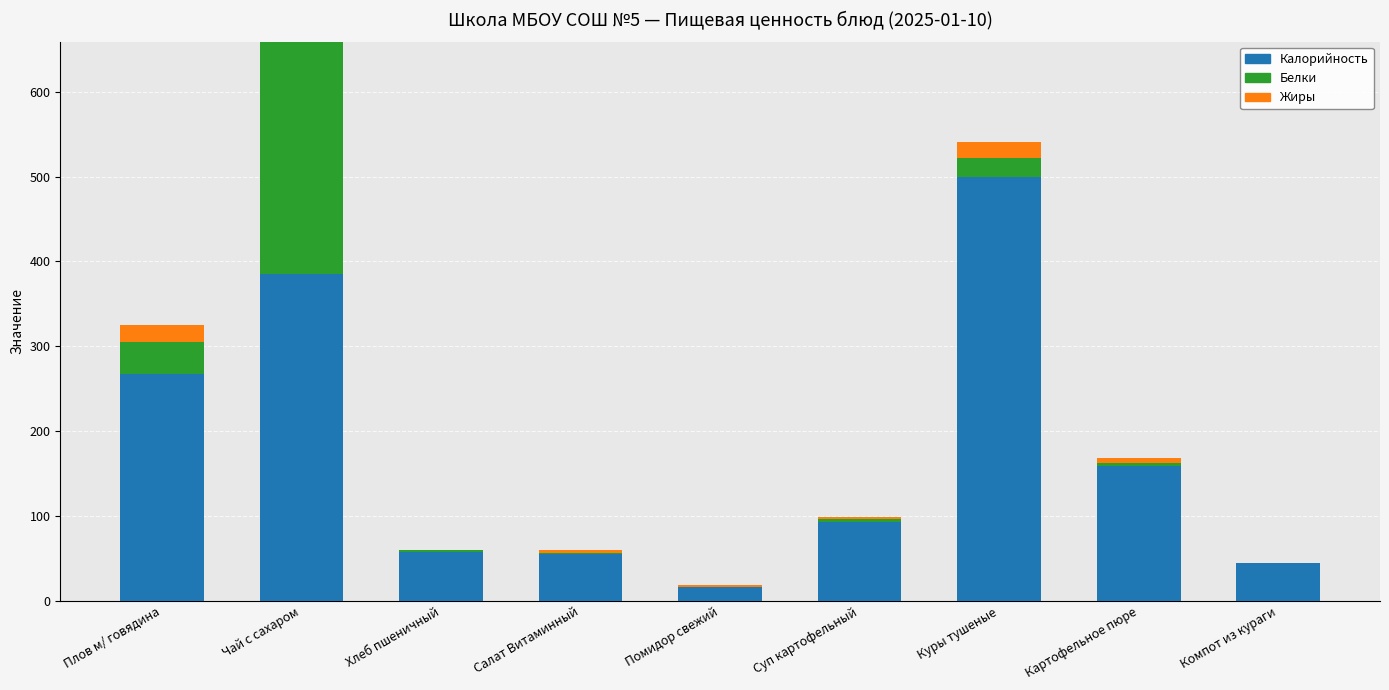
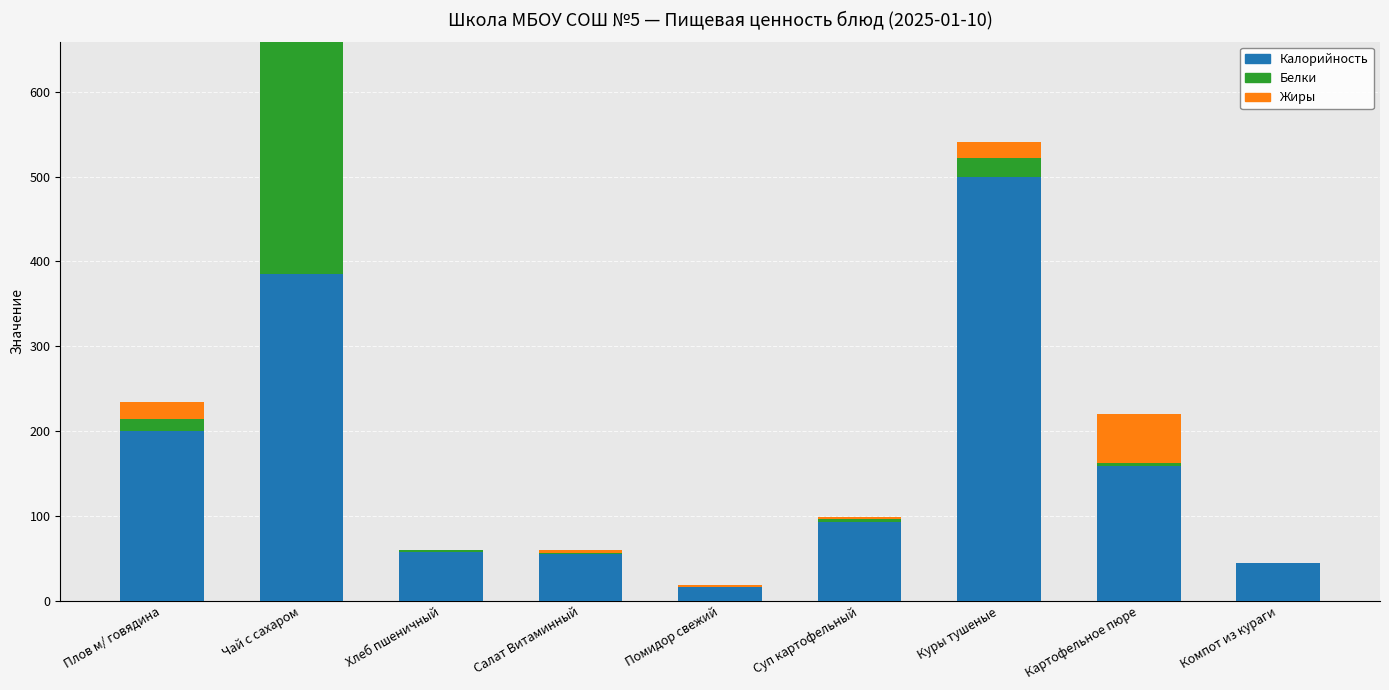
  {
    "Калорийность": {
-     "Плов м/ говядина": 270,
+     "Плов м/ говядина": 200,
      "Чай с сахаром": 390,
      "Хлеб пшеничный": 60,
      "Салат Витаминный": 60,
      "Помидор свежий": 20,
      "Суп картофельный": 90,
      "Куры тушеные": 500,
      "Картофельное пюре": 160,
      "Компот из кураги": 50
    },
    "Белки": {
-     "Плов м/ говядина": 40,
+     "Плов м/ говядина": 10,
      "Чай с сахаром": 270,
      "Суп картофельный": 0,
      "Куры тушеные": 20,
      "Картофельное пюре": 0
    },
    "Жиры": {
      "Плов м/ говядина": 20,
      "Чай с сахаром": 0,
      "Хлеб пшеничный": 0,
      "Салат Витаминный": 0,
      "Суп картофельный": 0,
      "Куры тушеные": 20,
-     "Картофельное пюре": 10,
+     "Картофельное пюре": 60,
      "Компот из кураги": 0
    }
  }
